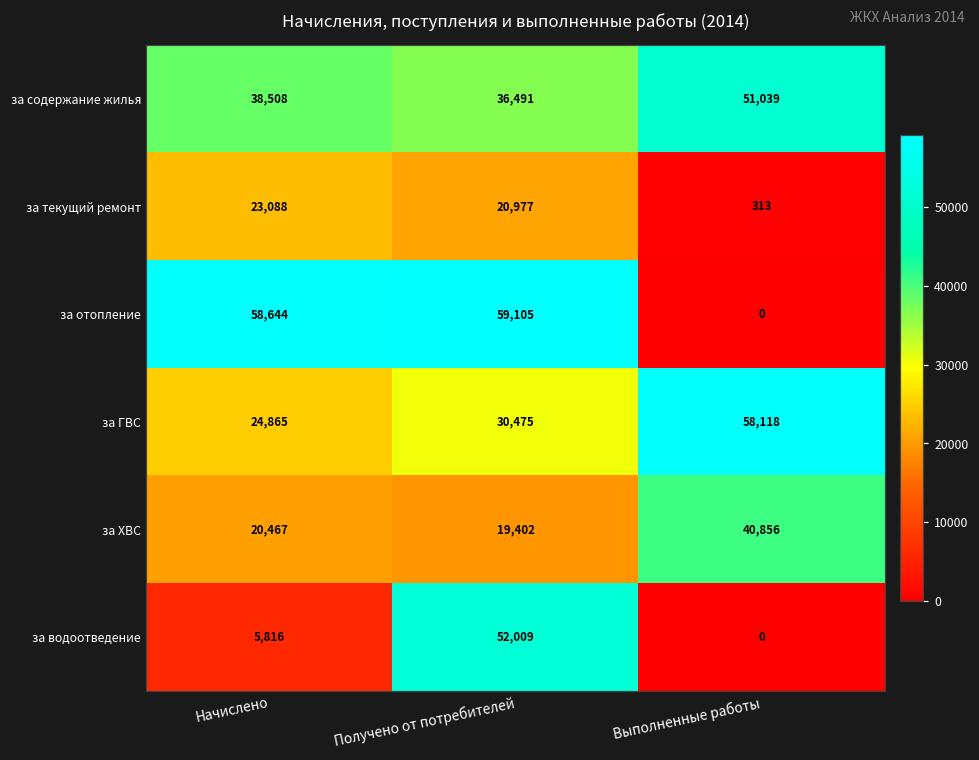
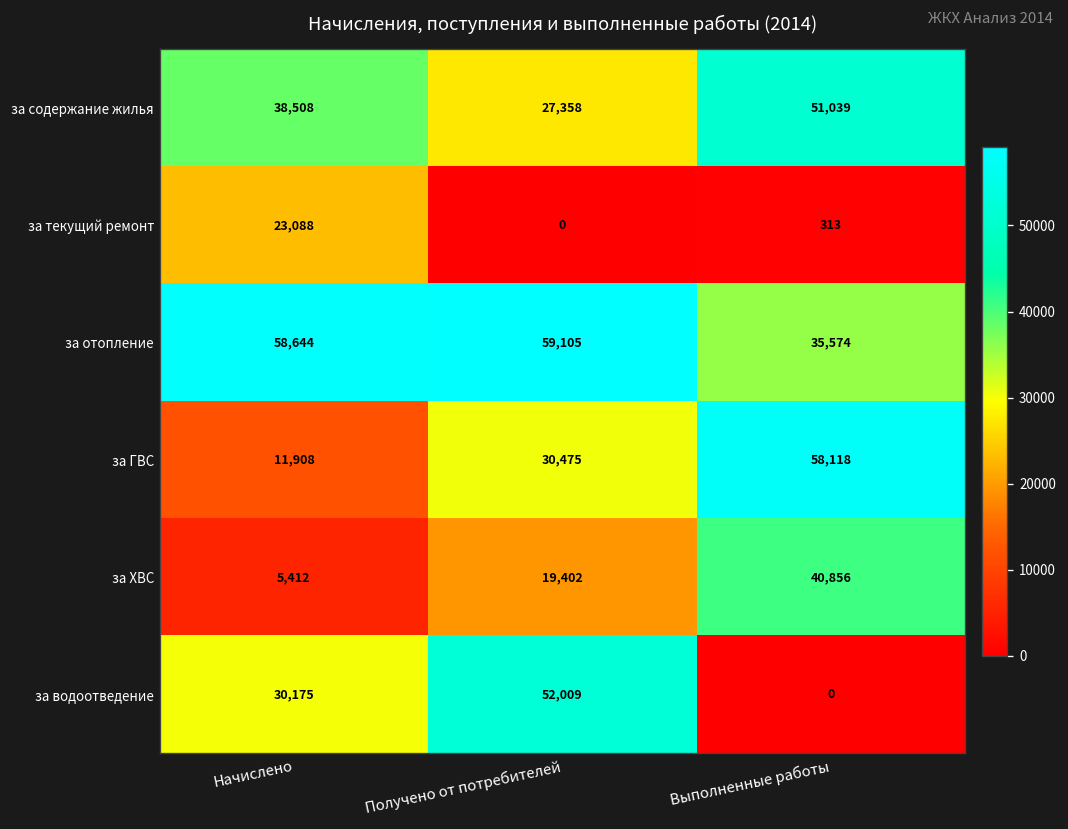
  {
    "за содержание жилья": {
      "Начислено": "38,508",
-     "Получено от потребителей": "36,491",
+     "Получено от потребителей": "27,358",
      "Выполненные работы": "51,039"
    },
    "за текущий ремонт": {
      "Начислено": "23,088",
-     "Получено от потребителей": "20,977",
+     "Получено от потребителей": "0",
      "Выполненные работы": "313"
    },
    "за отопление": {
      "Начислено": "58,644",
      "Получено от потребителей": "59,105",
-     "Выполненные работы": "0"
+     "Выполненные работы": "35,574"
    },
    "за ГВС": {
-     "Начислено": "24,865",
+     "Начислено": "11,908",
      "Получено от потребителей": "30,475",
      "Выполненные работы": "58,118"
    },
    "за ХВС": {
-     "Начислено": "20,467",
+     "Начислено": "5,412",
      "Получено от потребителей": "19,402",
      "Выполненные работы": "40,856"
    },
    "за водоотведение": {
-     "Начислено": "5,816",
+     "Начислено": "30,175",
      "Получено от потребителей": "52,009",
      "Выполненные работы": "0"
    }
  }
